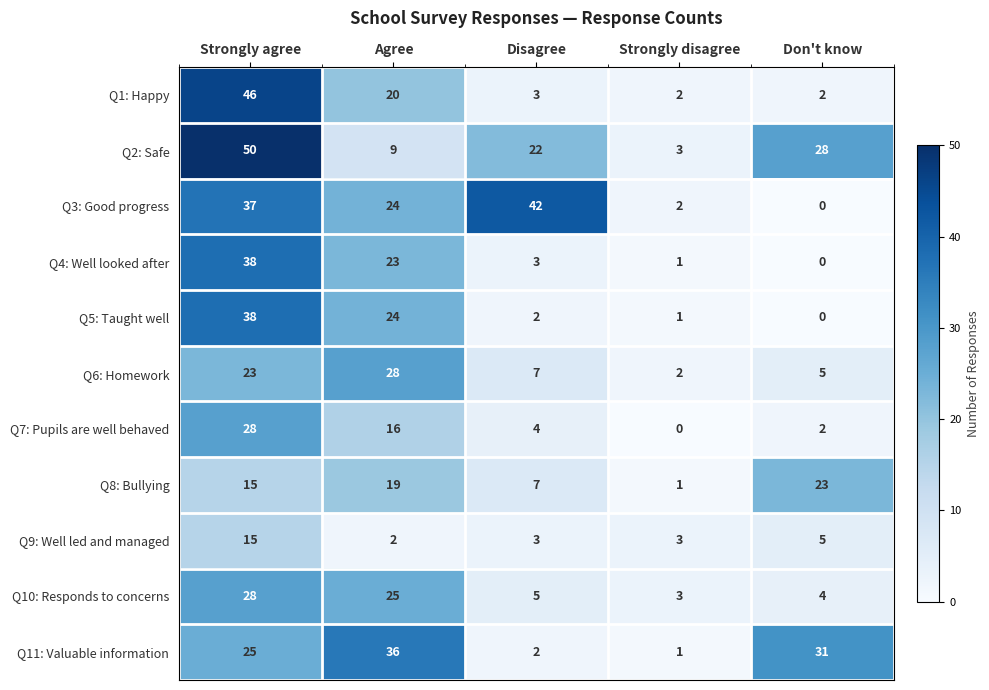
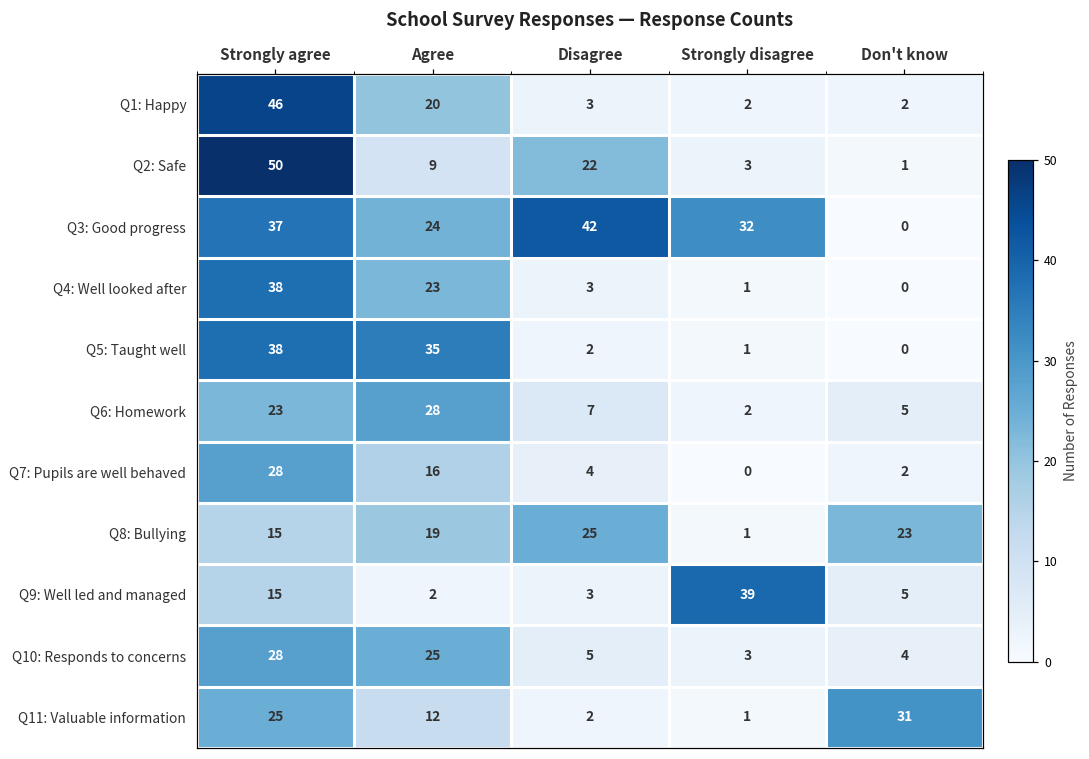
  {
    "Q1: Happy": {
      "Strongly agree": 46,
      "Agree": 20,
      "Disagree": 3,
      "Strongly disagree": 2,
      "Don't know": 2
    },
    "Q2: Safe": {
      "Strongly agree": 50,
      "Agree": 9,
      "Disagree": 22,
      "Strongly disagree": 3,
-     "Don't know": 28
+     "Don't know": 1
    },
    "Q3: Good progress": {
      "Strongly agree": 37,
      "Agree": 24,
      "Disagree": 42,
-     "Strongly disagree": 2,
+     "Strongly disagree": 32,
      "Don't know": 0
    },
    "Q4: Well looked after": {
      "Strongly agree": 38,
      "Agree": 23,
      "Disagree": 3,
      "Strongly disagree": 1,
      "Don't know": 0
    },
    "Q5: Taught well": {
      "Strongly agree": 38,
-     "Agree": 24,
+     "Agree": 35,
      "Disagree": 2,
      "Strongly disagree": 1,
      "Don't know": 0
    },
    "Q6: Homework": {
      "Strongly agree": 23,
      "Agree": 28,
      "Disagree": 7,
      "Strongly disagree": 2,
      "Don't know": 5
    },
    "Q7: Pupils are well behaved": {
      "Strongly agree": 28,
      "Agree": 16,
      "Disagree": 4,
      "Strongly disagree": 0,
      "Don't know": 2
    },
    "Q8: Bullying": {
      "Strongly agree": 15,
      "Agree": 19,
-     "Disagree": 7,
+     "Disagree": 25,
      "Strongly disagree": 1,
      "Don't know": 23
    },
    "Q9: Well led and managed": {
      "Strongly agree": 15,
      "Agree": 2,
      "Disagree": 3,
-     "Strongly disagree": 3,
+     "Strongly disagree": 39,
      "Don't know": 5
    },
    "Q10: Responds to concerns": {
      "Strongly agree": 28,
      "Agree": 25,
      "Disagree": 5,
      "Strongly disagree": 3,
      "Don't know": 4
    },
    "Q11: Valuable information": {
      "Strongly agree": 25,
-     "Agree": 36,
+     "Agree": 12,
      "Disagree": 2,
      "Strongly disagree": 1,
      "Don't know": 31
    }
  }
